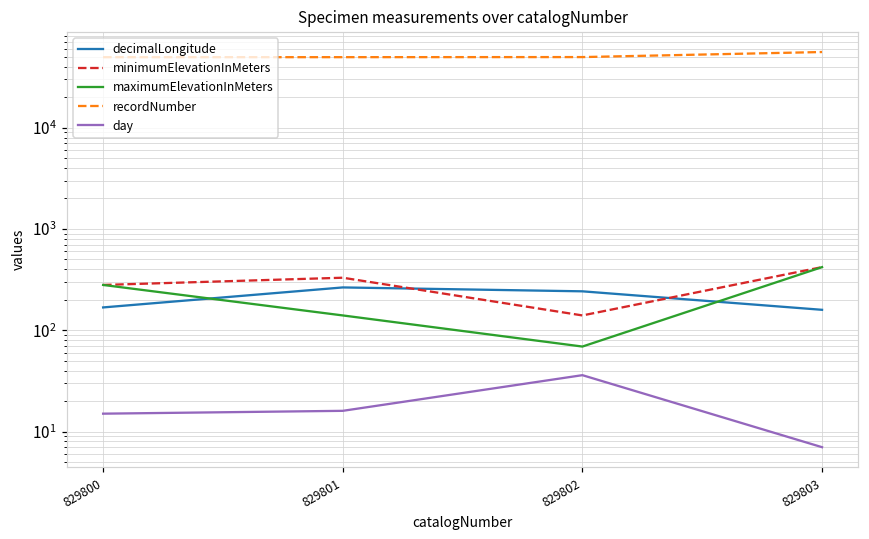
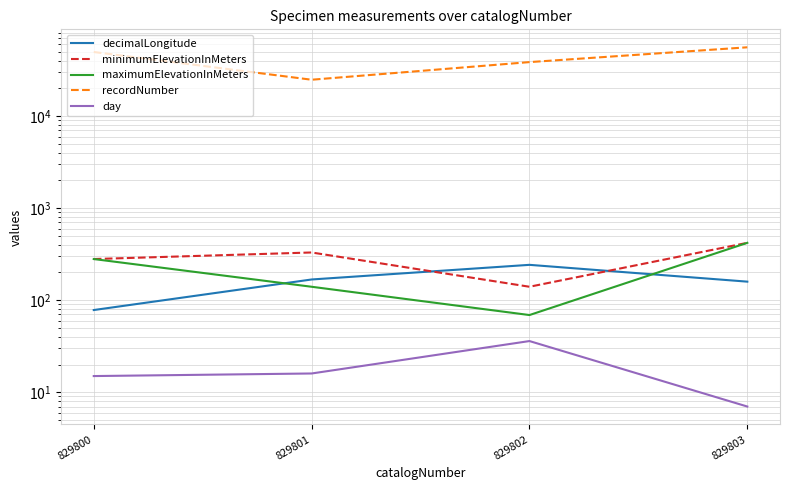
  {
    "decimalLongitude": {
-     "829800": 170,
-     "829801": 260,
+     "829800": 80,
+     "829801": 170,
      "829802": 240,
      "829803": 160
    },
    "minimumElevationInMeters": {
      "829801": 330,
      "829802": 140
    },
    "maximumElevationInMeters": {
      "829801": 140,
      "829802": 70
    },
    "recordNumber": {
-     "829801": 50000,
-     "829802": 50000,
+     "829801": 25000,
+     "829802": 39000,
      "829803": 60000
    },
    "day": {
      "829800": 15,
      "829801": 16,
      "829802": 36,
      "829803": 7
    }
  }
